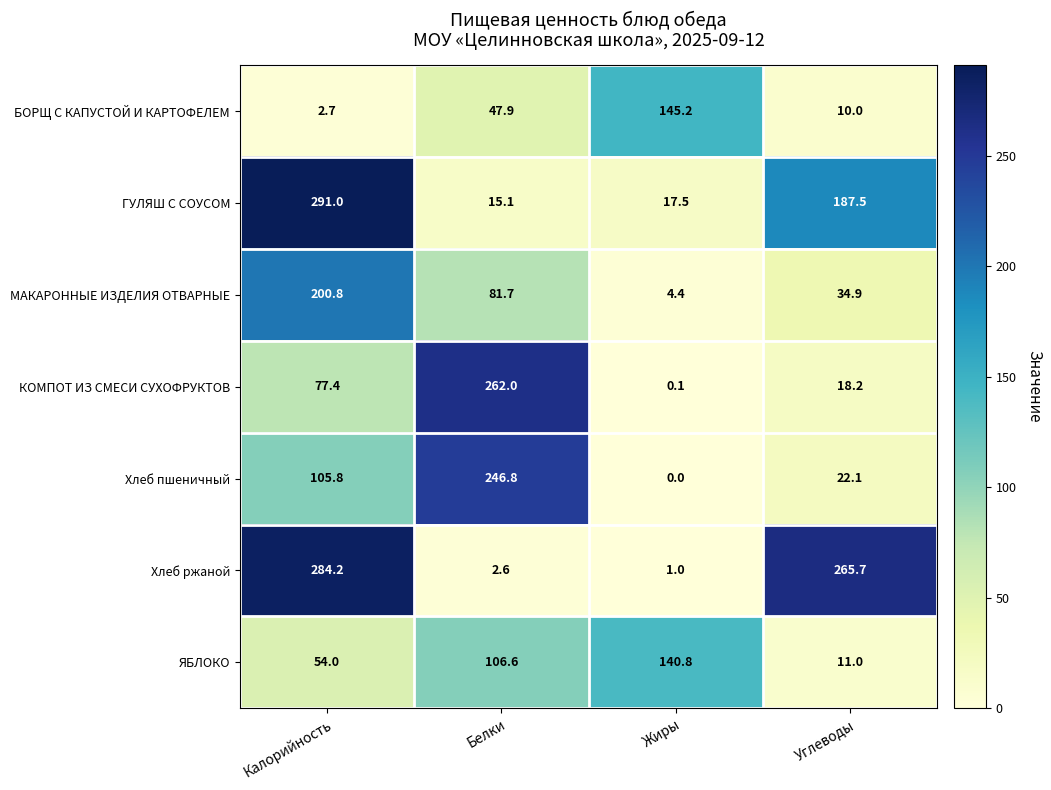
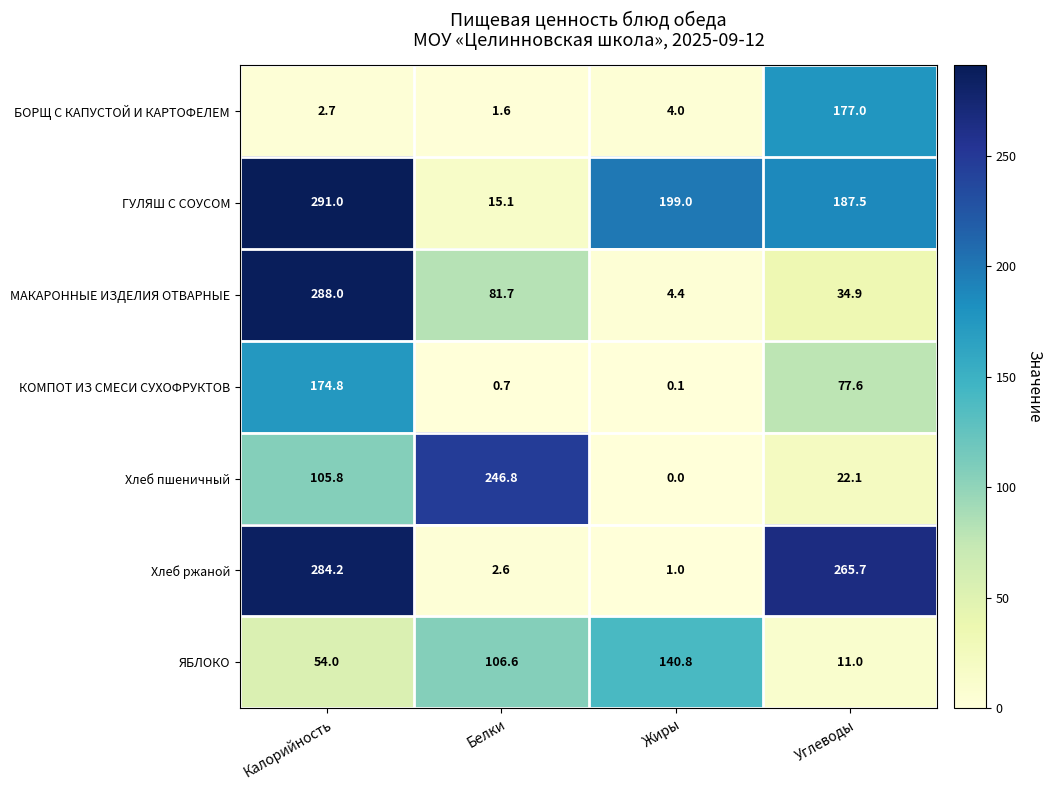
  {
    "БОРЩ С КАПУСТОЙ И КАРТОФЕЛЕМ": {
      "Калорийность": 2.7,
-     "Белки": 47.9,
-     "Жиры": 145.2,
-     "Углеводы": 10.0
+     "Белки": 1.6,
+     "Жиры": 4.0,
+     "Углеводы": 177.0
    },
    "ГУЛЯШ С СОУСОМ": {
      "Калорийность": 291.0,
      "Белки": 15.1,
-     "Жиры": 17.5,
+     "Жиры": 199.0,
      "Углеводы": 187.5
    },
    "МАКАРОННЫЕ ИЗДЕЛИЯ ОТВАРНЫЕ": {
-     "Калорийность": 200.8,
+     "Калорийность": 288.0,
      "Белки": 81.7,
      "Жиры": 4.4,
      "Углеводы": 34.9
    },
    "КОМПОТ ИЗ СМЕСИ СУХОФРУКТОВ": {
-     "Калорийность": 77.4,
-     "Белки": 262.0,
+     "Калорийность": 174.8,
+     "Белки": 0.7,
      "Жиры": 0.1,
-     "Углеводы": 18.2
+     "Углеводы": 77.6
    },
    "Хлеб пшеничный": {
      "Калорийность": 105.8,
      "Белки": 246.8,
      "Жиры": 0.0,
      "Углеводы": 22.1
    },
    "Хлеб ржаной": {
      "Калорийность": 284.2,
      "Белки": 2.6,
      "Жиры": 1.0,
      "Углеводы": 265.7
    },
    "ЯБЛОКО": {
      "Калорийность": 54.0,
      "Белки": 106.6,
      "Жиры": 140.8,
      "Углеводы": 11.0
    }
  }
